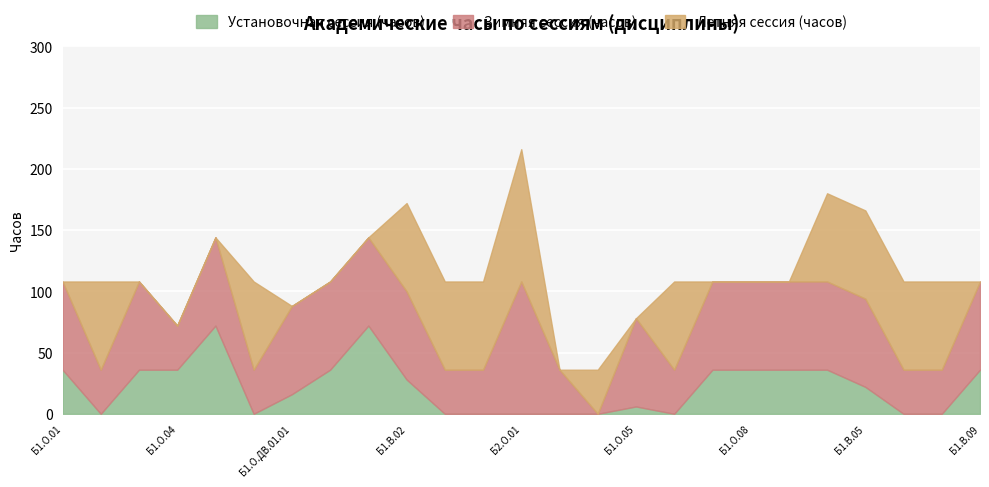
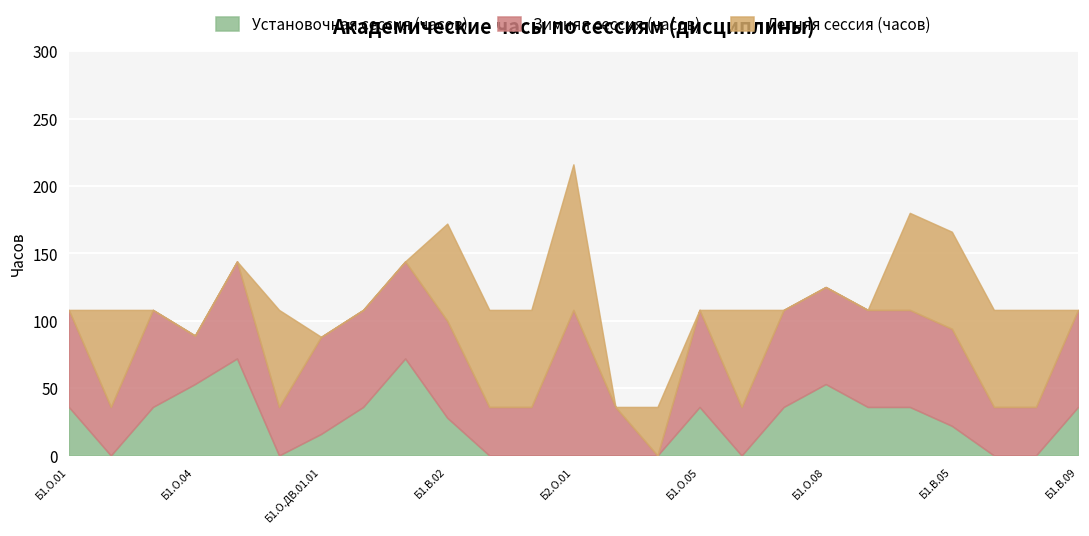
  {
    "Установочная сессия (часов)": {
      "Б1.О.01": 36,
-     "Б1.О.04": 36,
+     "Б1.О.04": 53,
      "Б1.О.ДВ.01.01": 16,
      "Б1.В.02": 28,
      "Б2.О.01": 0,
-     "Б1.О.05": 6,
-     "Б1.О.08": 36,
+     "Б1.О.05": 36,
+     "Б1.О.08": 53,
      "Б1.В.05": 22,
      "Б1.В.09": 36
    }
  }
